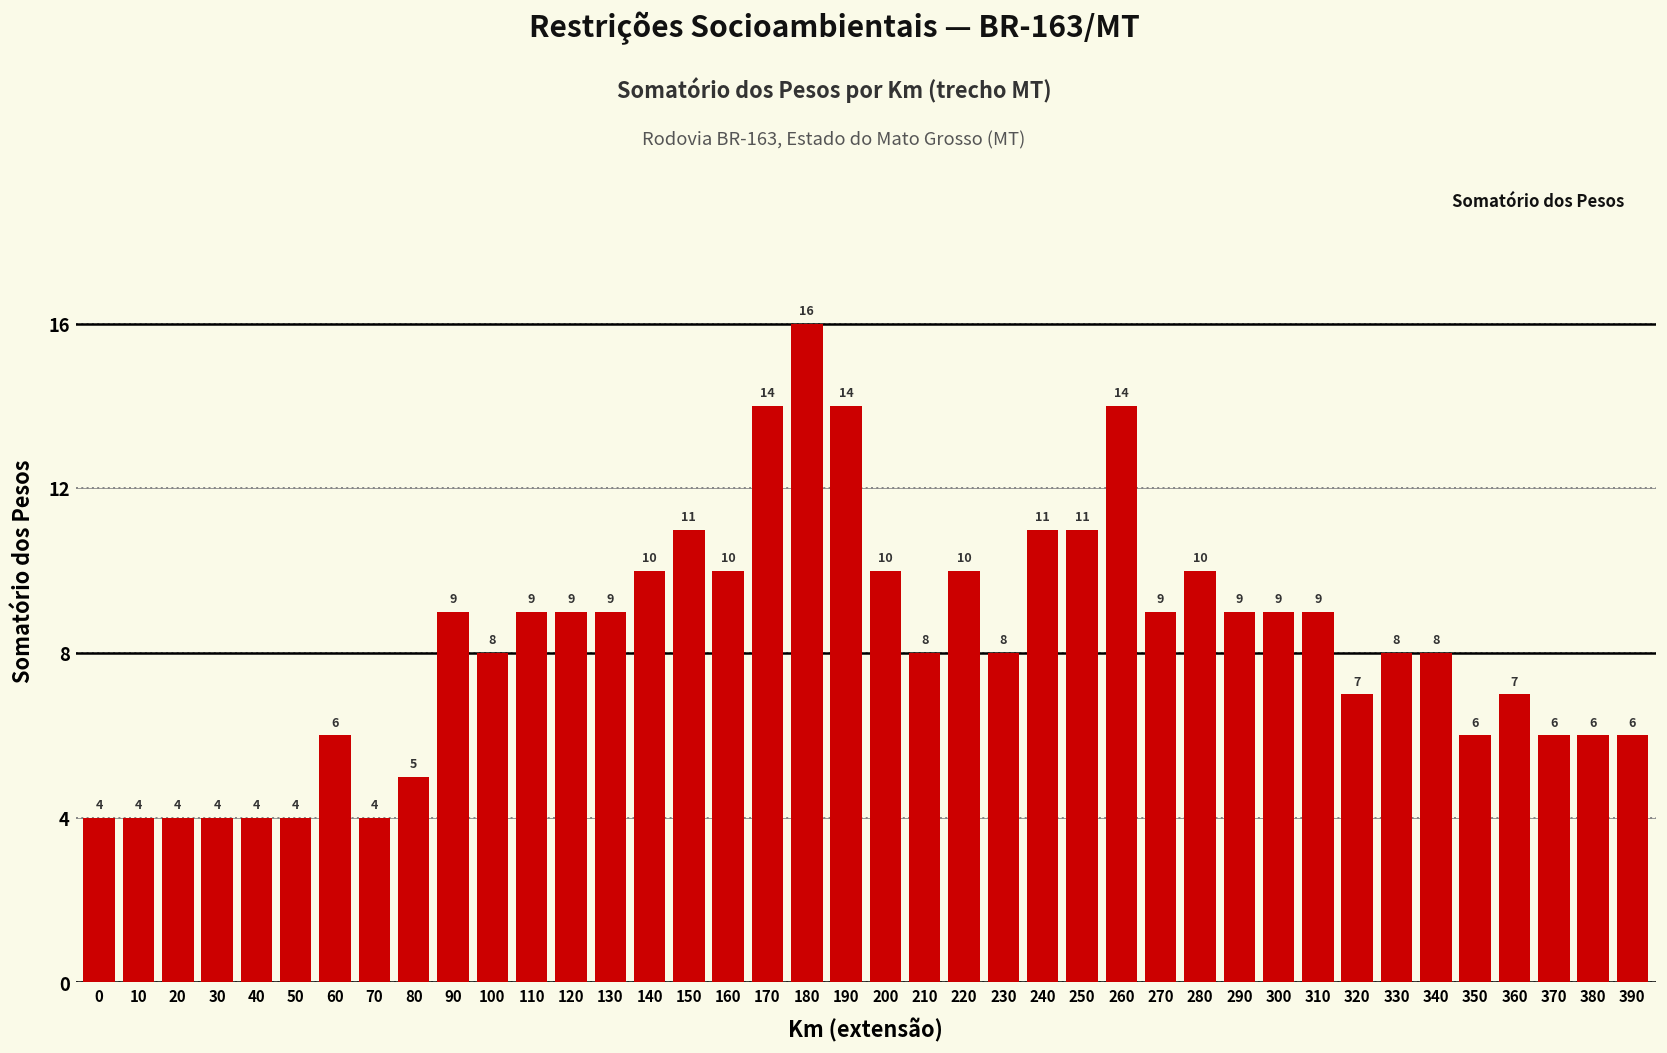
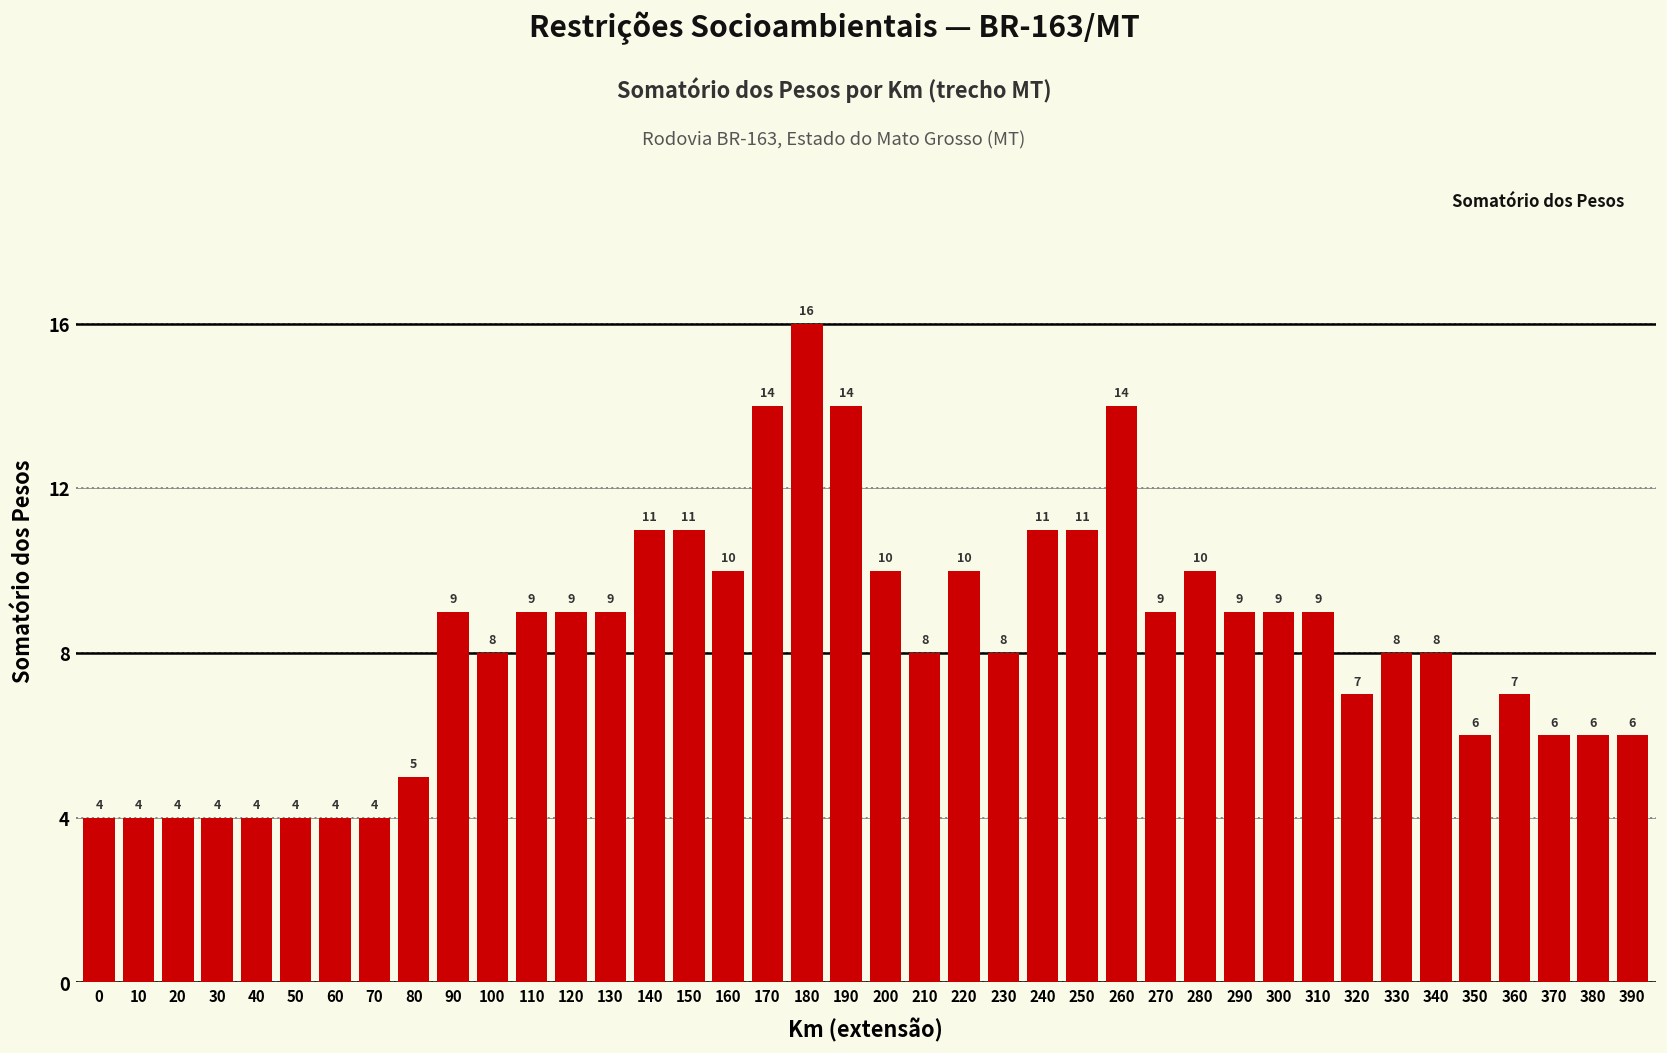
  {
    "0": 4,
    "10": 4,
    "20": 4,
    "30": 4,
    "40": 4,
    "50": 4,
-   "60": 6,
+   "60": 4,
    "70": 4,
    "80": 5,
    "90": 9,
    "100": 8,
    "110": 9,
    "120": 9,
    "130": 9,
-   "140": 10,
+   "140": 11,
    "150": 11,
    "160": 10,
    "170": 14,
    "180": 16,
    "190": 14,
    "200": 10,
    "210": 8,
    "220": 10,
    "230": 8,
    "240": 11,
    "250": 11,
    "260": 14,
    "270": 9,
    "280": 10,
    "290": 9,
    "300": 9,
    "310": 9,
    "320": 7,
    "330": 8,
    "340": 8,
    "350": 6,
    "360": 7,
    "370": 6,
    "380": 6,
    "390": 6
  }
